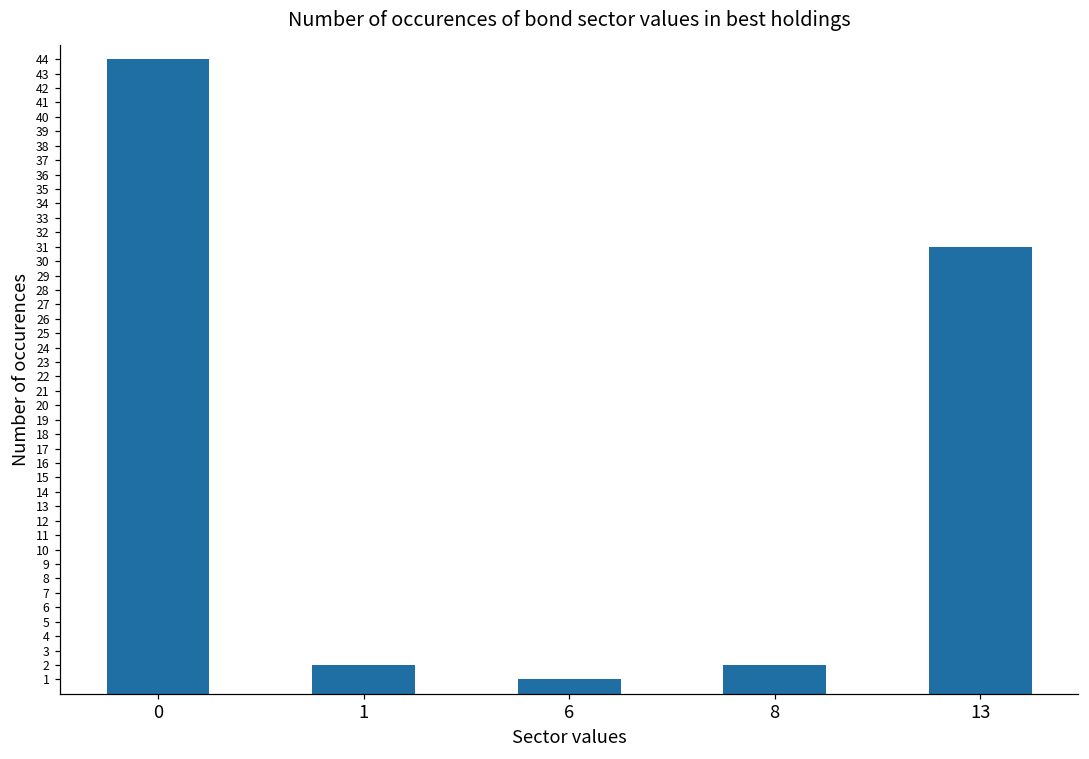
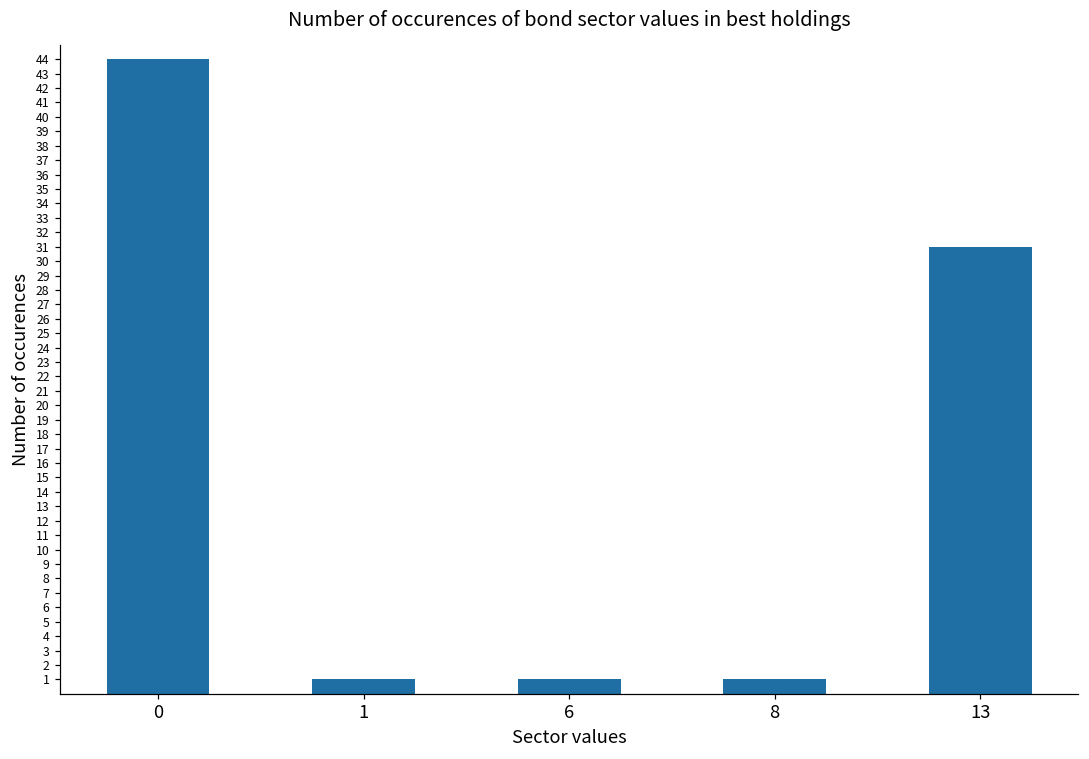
  {
    "0": 44,
-   "1": 2,
+   "1": 1,
    "6": 1,
-   "8": 2,
+   "8": 1,
    "13": 31
  }
